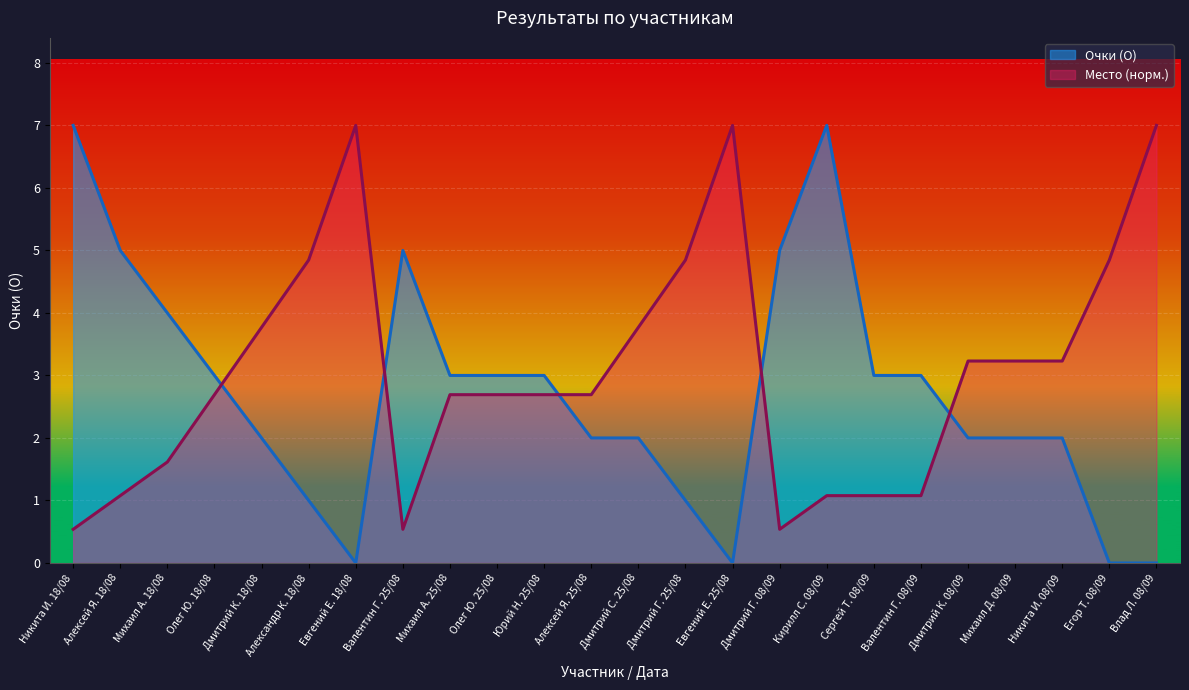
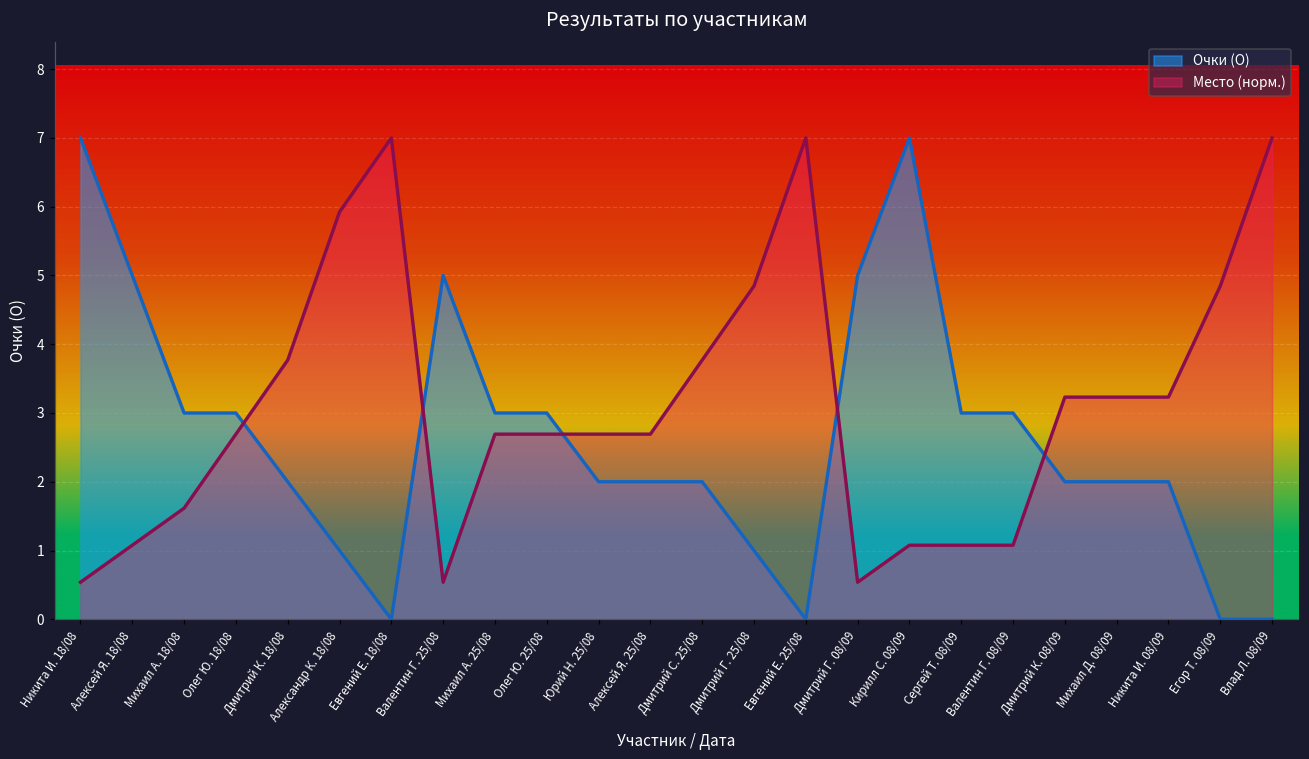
  {
    "Очки (О)": {
      "Никита И. 18/08": 7,
      "Алексей Я. 18/08": 5,
-     "Михаил А. 18/08": 4,
+     "Михаил А. 18/08": 3,
      "Олег Ю. 18/08": 3,
      "Дмитрий К. 18/08": 2,
      "Александр К. 18/08": 1,
      "Евгений Е. 18/08": 0,
      "Валентин Г. 25/08": 5,
      "Михаил А. 25/08": 3,
      "Олег Ю. 25/08": 3,
-     "Юрий Н. 25/08": 3,
+     "Юрий Н. 25/08": 2,
      "Алексей Я. 25/08": 2,
      "Дмитрий С. 25/08": 2,
      "Дмитрий Г. 25/08": 1,
      "Евгений Е. 25/08": 0,
      "Дмитрий Г. 08/09": 5,
      "Кирилл С. 08/09": 7,
      "Сергей Т. 08/09": 3,
      "Валентин Г. 08/09": 3,
      "Дмитрий К. 08/09": 2,
      "Михаил Д. 08/09": 2,
      "Никита И. 08/09": 2,
      "Егор Т. 08/09": 0,
      "Влад Л. 08/09": 0
    },
    "Место (норм.)": {
      "Никита И. 18/08": 0.5,
      "Алексей Я. 18/08": 1.1,
      "Михаил А. 18/08": 1.6,
      "Олег Ю. 18/08": 2.7,
      "Дмитрий К. 18/08": 3.8,
-     "Александр К. 18/08": 4.8,
+     "Александр К. 18/08": 5.9,
      "Евгений Е. 18/08": 7.0,
      "Валентин Г. 25/08": 0.5,
      "Михаил А. 25/08": 2.7,
      "Олег Ю. 25/08": 2.7,
      "Юрий Н. 25/08": 2.7,
      "Алексей Я. 25/08": 2.7,
      "Дмитрий С. 25/08": 3.8,
      "Дмитрий Г. 25/08": 4.8,
      "Евгений Е. 25/08": 7.0,
      "Дмитрий Г. 08/09": 0.5,
      "Кирилл С. 08/09": 1.1,
      "Сергей Т. 08/09": 1.1,
      "Валентин Г. 08/09": 1.1,
      "Дмитрий К. 08/09": 3.2,
      "Михаил Д. 08/09": 3.2,
      "Никита И. 08/09": 3.2,
      "Егор Т. 08/09": 4.8,
      "Влад Л. 08/09": 7.0
    }
  }
